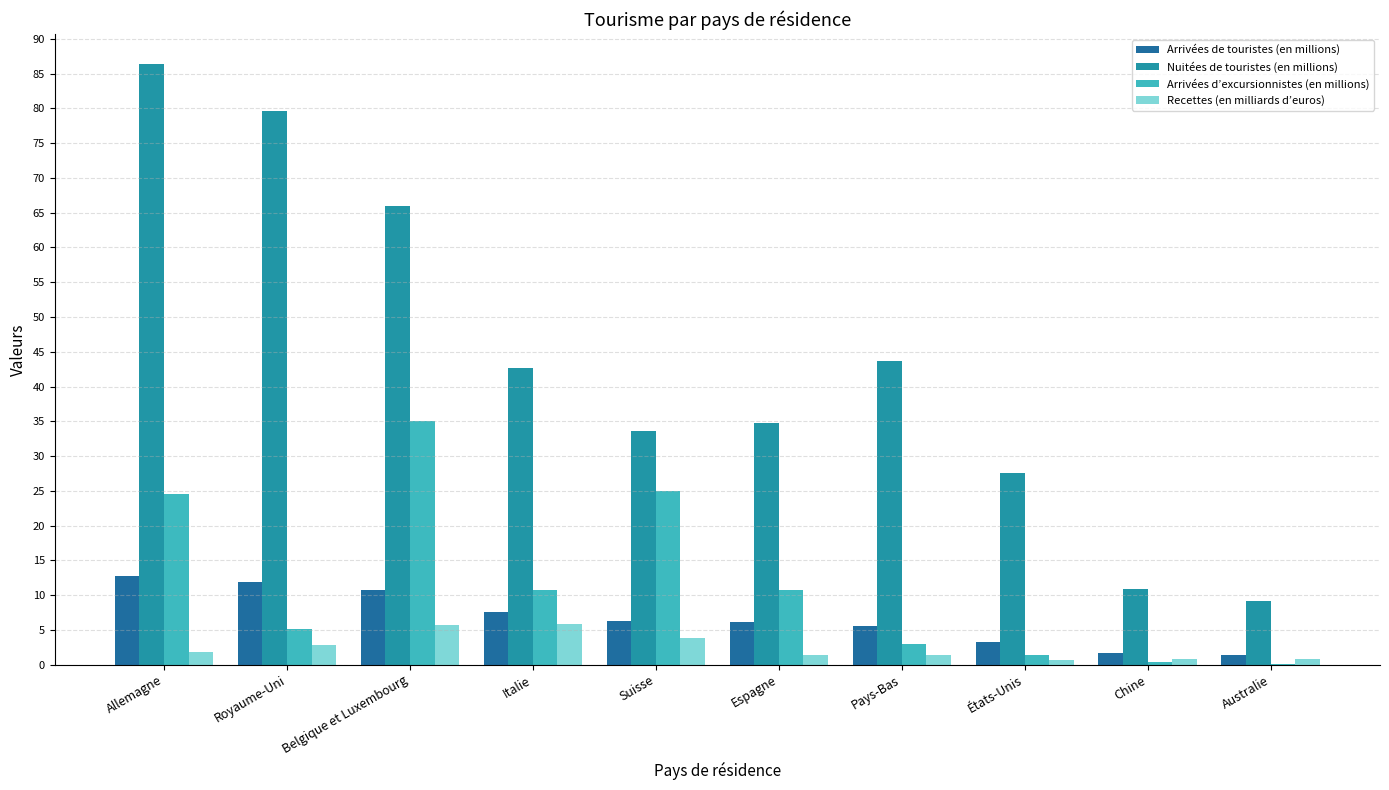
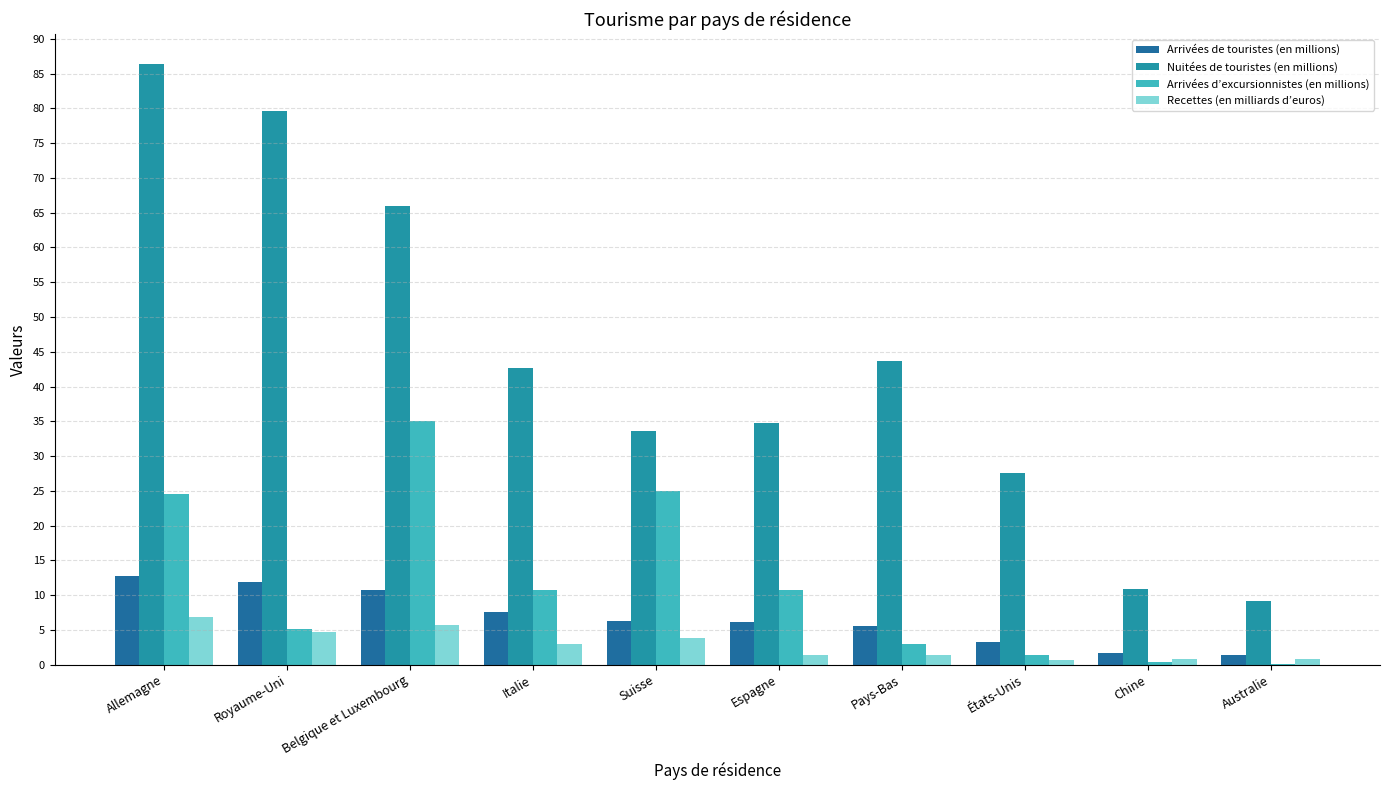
  {
    "Recettes (en milliards d’euros)": {
-     "Allemagne": 2,
-     "Royaume-Uni": 3,
+     "Allemagne": 7,
+     "Royaume-Uni": 5,
      "Belgique et Luxembourg": 6,
-     "Italie": 6,
+     "Italie": 3,
      "Suisse": 4,
      "Espagne": 1,
      "Pays-Bas": 1,
      "États-Unis": 1,
      "Chine": 1,
      "Australie": 1
    }
  }
